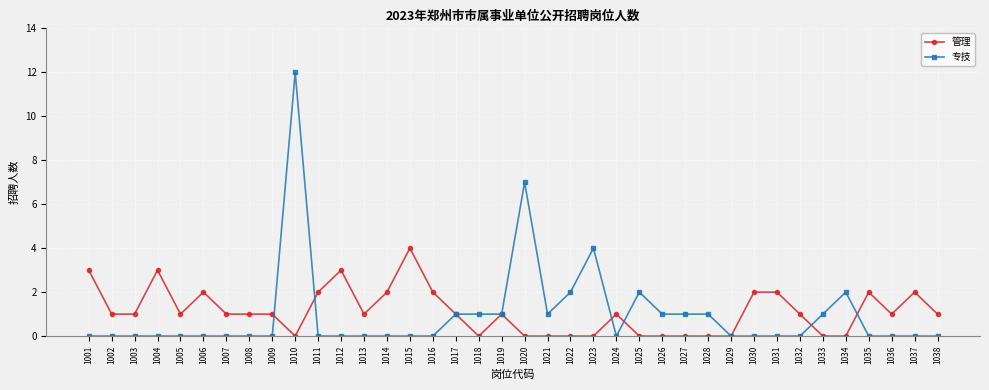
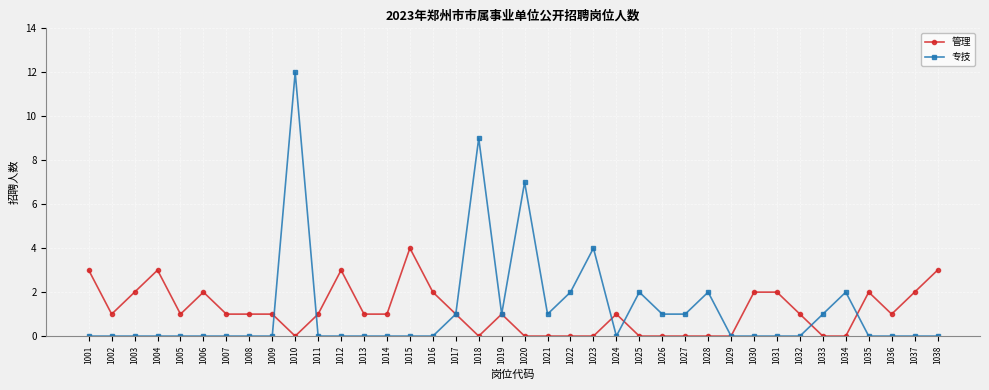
  {
    "管理": {
      "1001": 3,
      "1002": 1,
-     "1003": 1,
+     "1003": 2,
      "1004": 3,
      "1005": 1,
      "1006": 2,
      "1007": 1,
      "1008": 1,
      "1009": 1,
      "1010": 0,
-     "1011": 2,
+     "1011": 1,
      "1012": 3,
      "1013": 1,
-     "1014": 2,
+     "1014": 1,
      "1015": 4,
      "1016": 2,
      "1018": 0,
      "1020": 0,
      "1021": 0,
      "1022": 0,
      "1023": 0,
      "1024": 1,
      "1025": 0,
      "1026": 0,
      "1027": 0,
      "1028": 0,
      "1030": 2,
      "1031": 2,
      "1032": 1,
      "1033": 0,
      "1034": 0,
      "1035": 2,
      "1036": 1,
      "1037": 2,
-     "1038": 1
+     "1038": 3
    },
    "专技": {
      "1001": 0,
      "1002": 0,
      "1003": 0,
      "1004": 0,
      "1005": 0,
      "1006": 0,
      "1007": 0,
      "1008": 0,
      "1009": 0,
      "1010": 12,
      "1011": 0,
      "1012": 0,
      "1013": 0,
      "1014": 0,
      "1015": 0,
      "1016": 0,
-     "1018": 1,
+     "1018": 9,
      "1020": 7,
      "1021": 1,
      "1022": 2,
      "1023": 4,
      "1024": 0,
      "1025": 2,
      "1026": 1,
      "1027": 1,
-     "1028": 1,
+     "1028": 2,
      "1030": 0,
      "1031": 0,
      "1032": 0,
      "1033": 1,
      "1034": 2,
      "1035": 0,
      "1036": 0,
      "1037": 0,
      "1038": 0
    }
  }
